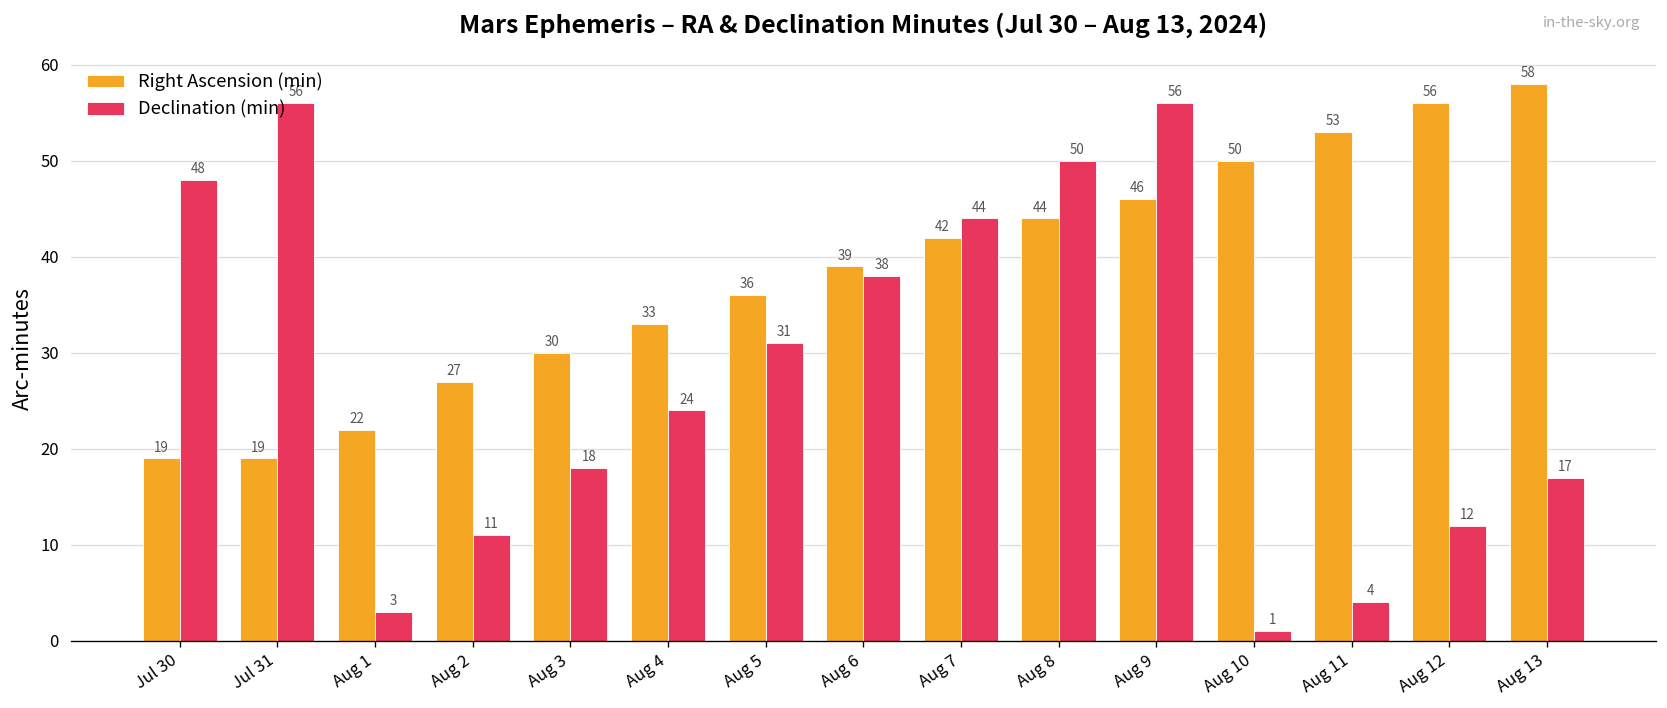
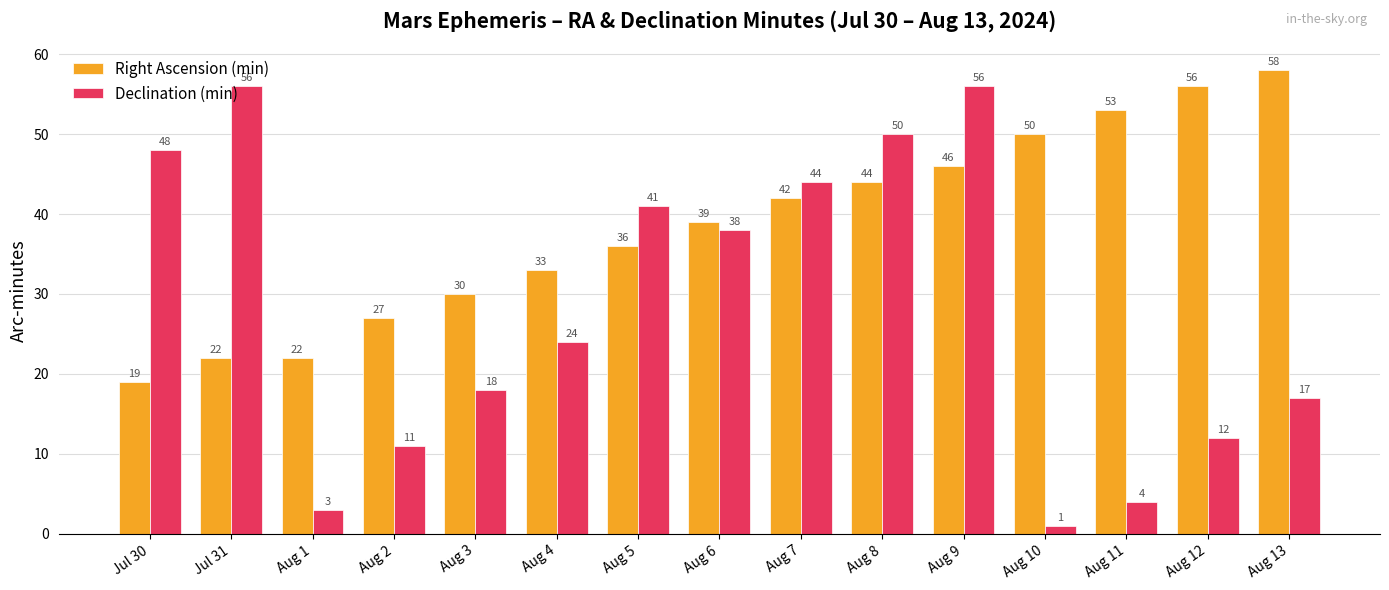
  {
    "Right Ascension (min)": {
      "Jul 30": 19,
-     "Jul 31": 19,
+     "Jul 31": 22,
      "Aug 1": 22,
      "Aug 2": 27,
      "Aug 3": 30,
      "Aug 4": 33,
      "Aug 5": 36,
      "Aug 6": 39,
      "Aug 7": 42,
      "Aug 8": 44,
      "Aug 9": 46,
      "Aug 10": 50,
      "Aug 11": 53,
      "Aug 12": 56,
      "Aug 13": 58
    },
    "Declination (min)": {
      "Jul 30": 48,
      "Jul 31": 56,
      "Aug 1": 3,
      "Aug 2": 11,
      "Aug 3": 18,
      "Aug 4": 24,
-     "Aug 5": 31,
+     "Aug 5": 41,
      "Aug 6": 38,
      "Aug 7": 44,
      "Aug 8": 50,
      "Aug 9": 56,
      "Aug 10": 1,
      "Aug 11": 4,
      "Aug 12": 12,
      "Aug 13": 17
    }
  }
